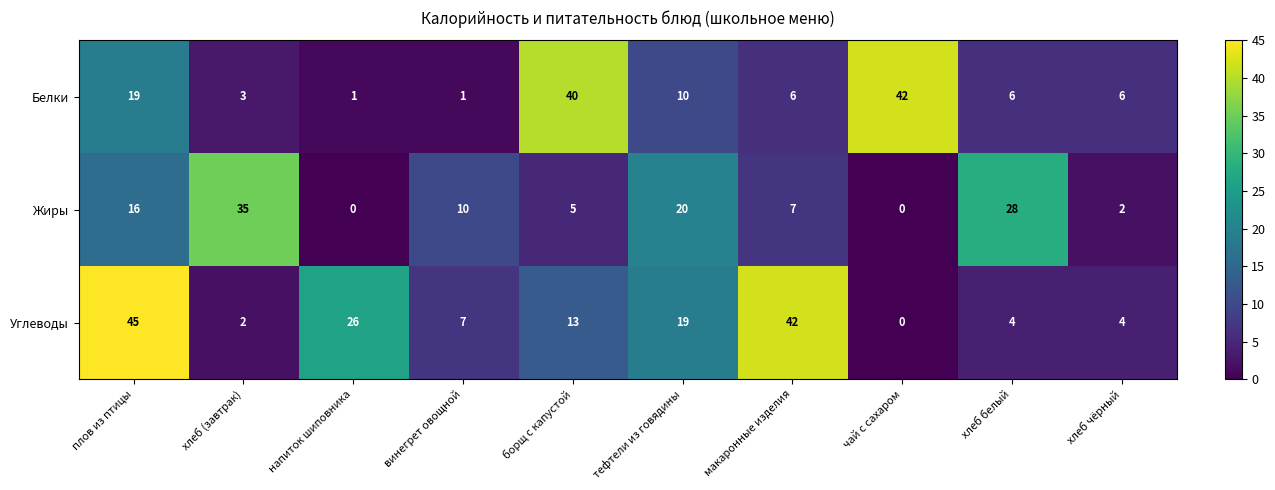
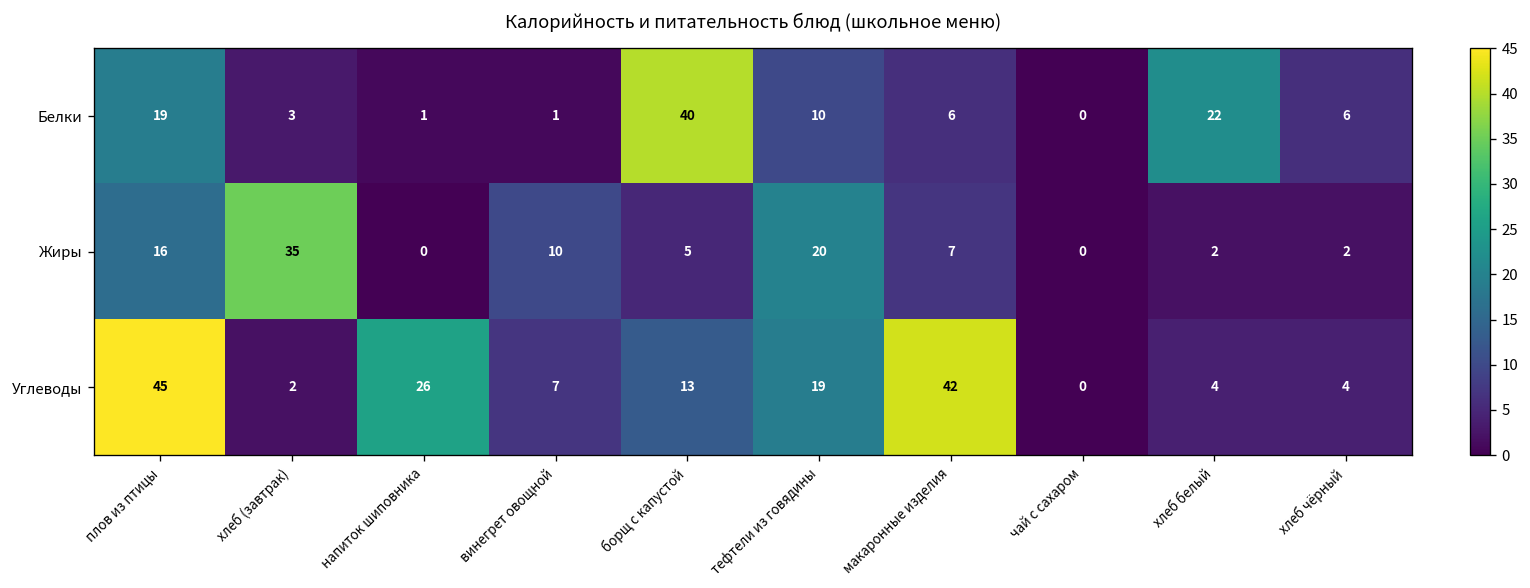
  {
    "Белки": {
      "плов из птицы": 19,
      "хлеб (завтрак)": 3,
      "напиток шиповника": 1,
      "винегрет овощной": 1,
      "борщ с капустой": 40,
      "тефтели из говядины": 10,
      "макаронные изделия": 6,
-     "чай с сахаром": 42,
-     "хлеб белый": 6,
+     "чай с сахаром": 0,
+     "хлеб белый": 22,
      "хлеб чёрный": 6
    },
    "Жиры": {
      "плов из птицы": 16,
      "хлеб (завтрак)": 35,
      "напиток шиповника": 0,
      "винегрет овощной": 10,
      "борщ с капустой": 5,
      "тефтели из говядины": 20,
      "макаронные изделия": 7,
      "чай с сахаром": 0,
-     "хлеб белый": 28,
+     "хлеб белый": 2,
      "хлеб чёрный": 2
    },
    "Углеводы": {
      "плов из птицы": 45,
      "хлеб (завтрак)": 2,
      "напиток шиповника": 26,
      "винегрет овощной": 7,
      "борщ с капустой": 13,
      "тефтели из говядины": 19,
      "макаронные изделия": 42,
      "чай с сахаром": 0,
      "хлеб белый": 4,
      "хлеб чёрный": 4
    }
  }
